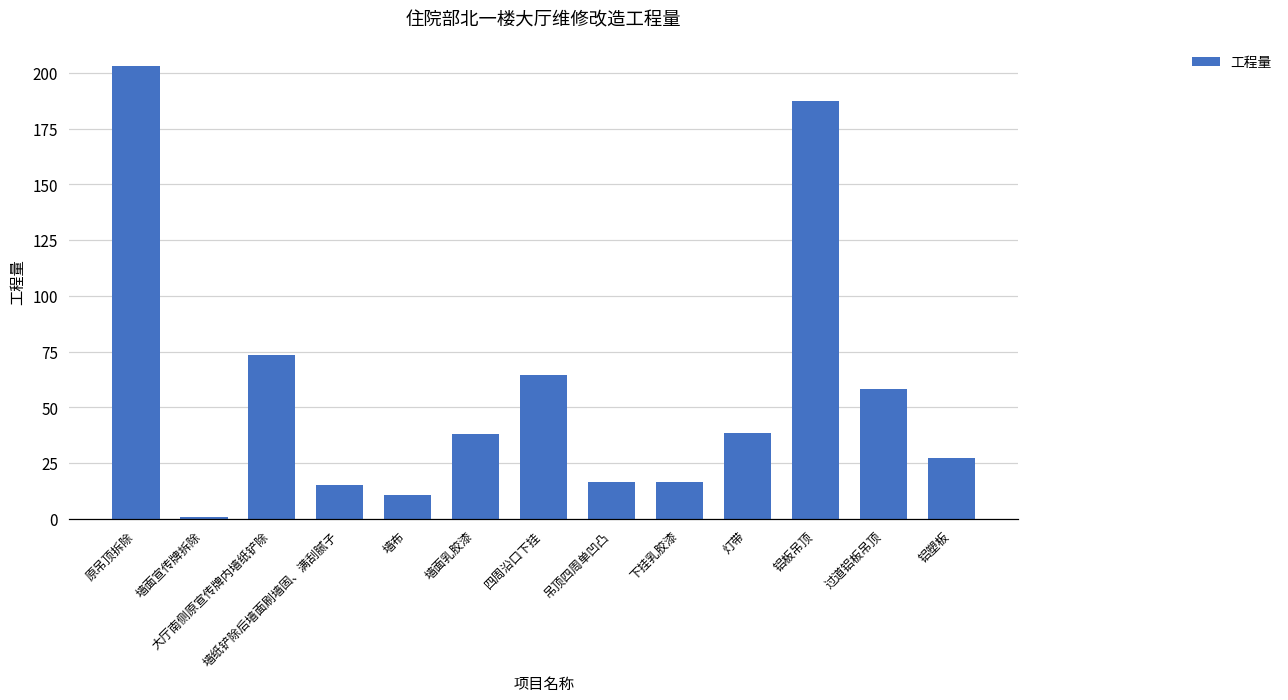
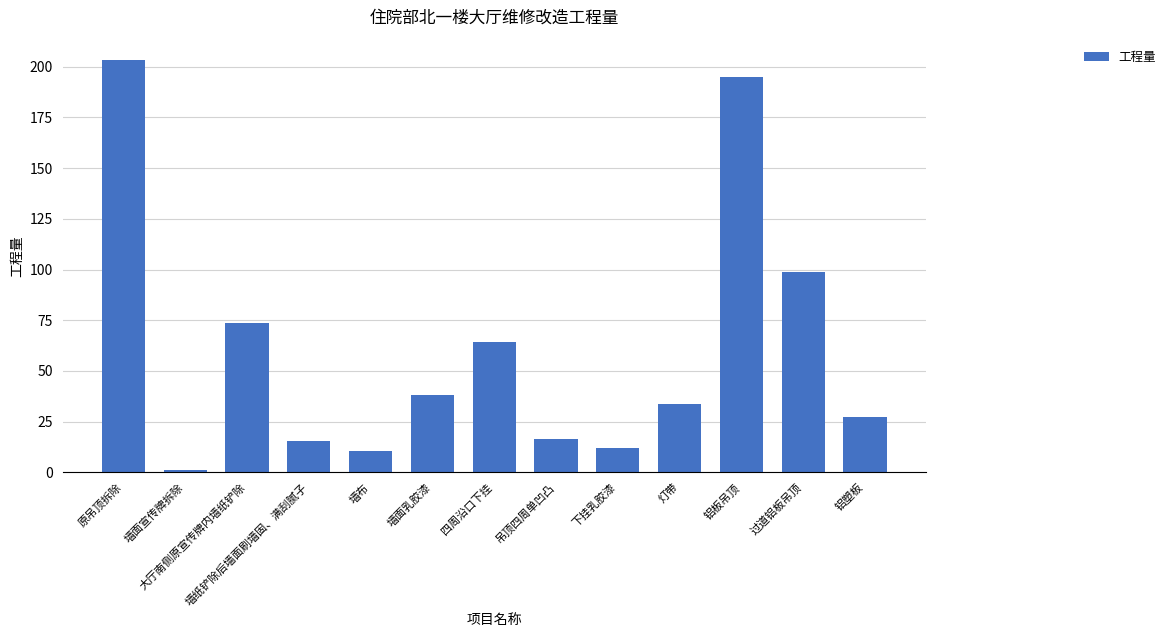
  {
    "原吊顶拆除": 203,
    "大厅南侧原宣传牌内墙纸铲除": 74,
    "墙纸铲除后墙面刷墙固、满刮腻子": 15,
    "墙布": 11,
    "墙面乳胶漆": 38,
    "四周沿口下挂": 64,
    "吊顶四周单凹凸": 17,
-   "下挂乳胶漆": 17,
-   "灯带": 38,
-   "铝板吊顶": 187,
-   "过道铝板吊顶": 58,
+   "下挂乳胶漆": 12,
+   "灯带": 34,
+   "铝板吊顶": 195,
+   "过道铝板吊顶": 99,
    "铝塑板": 27
  }
